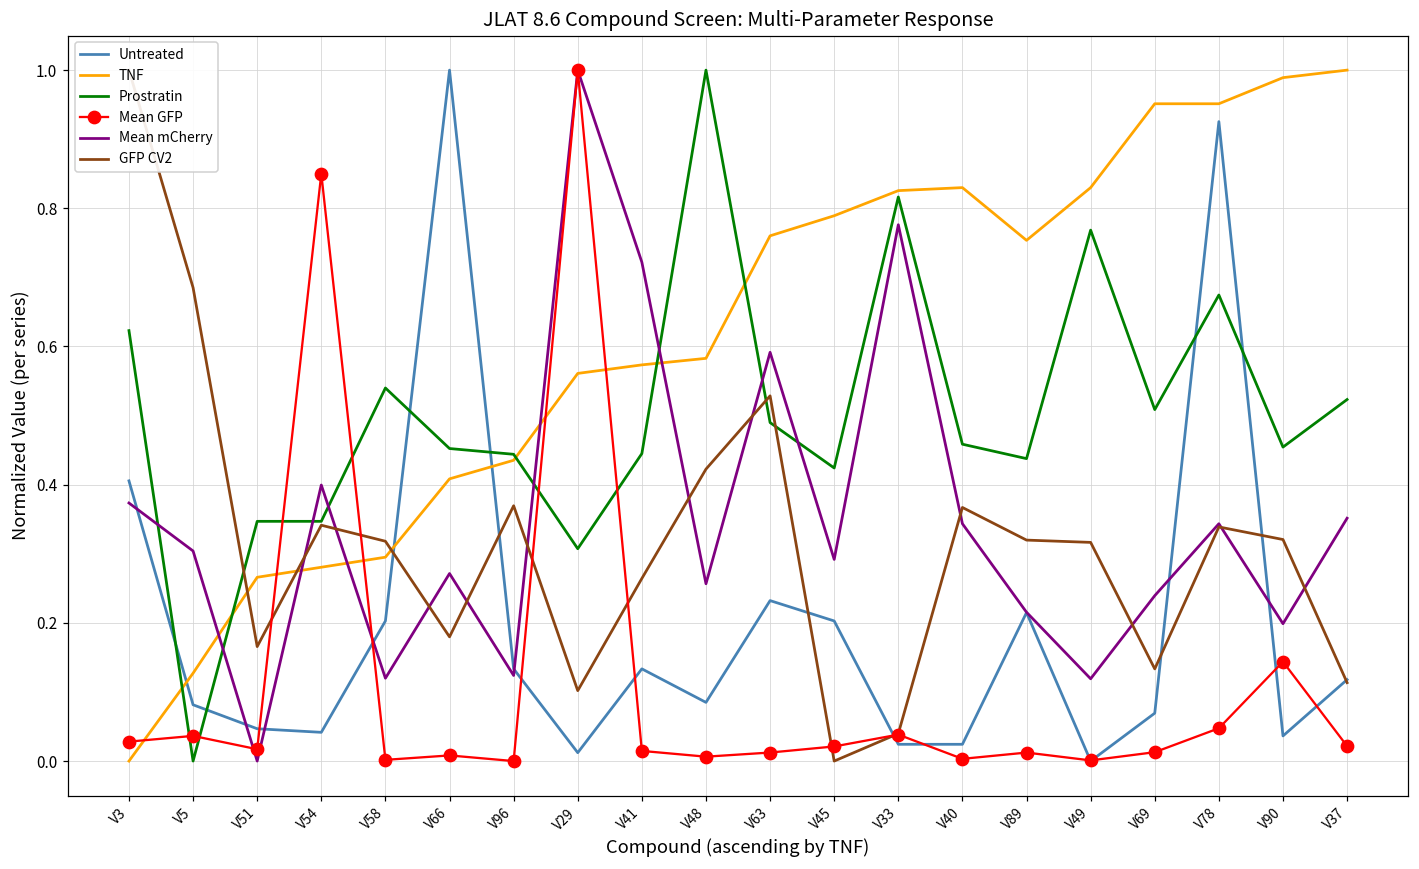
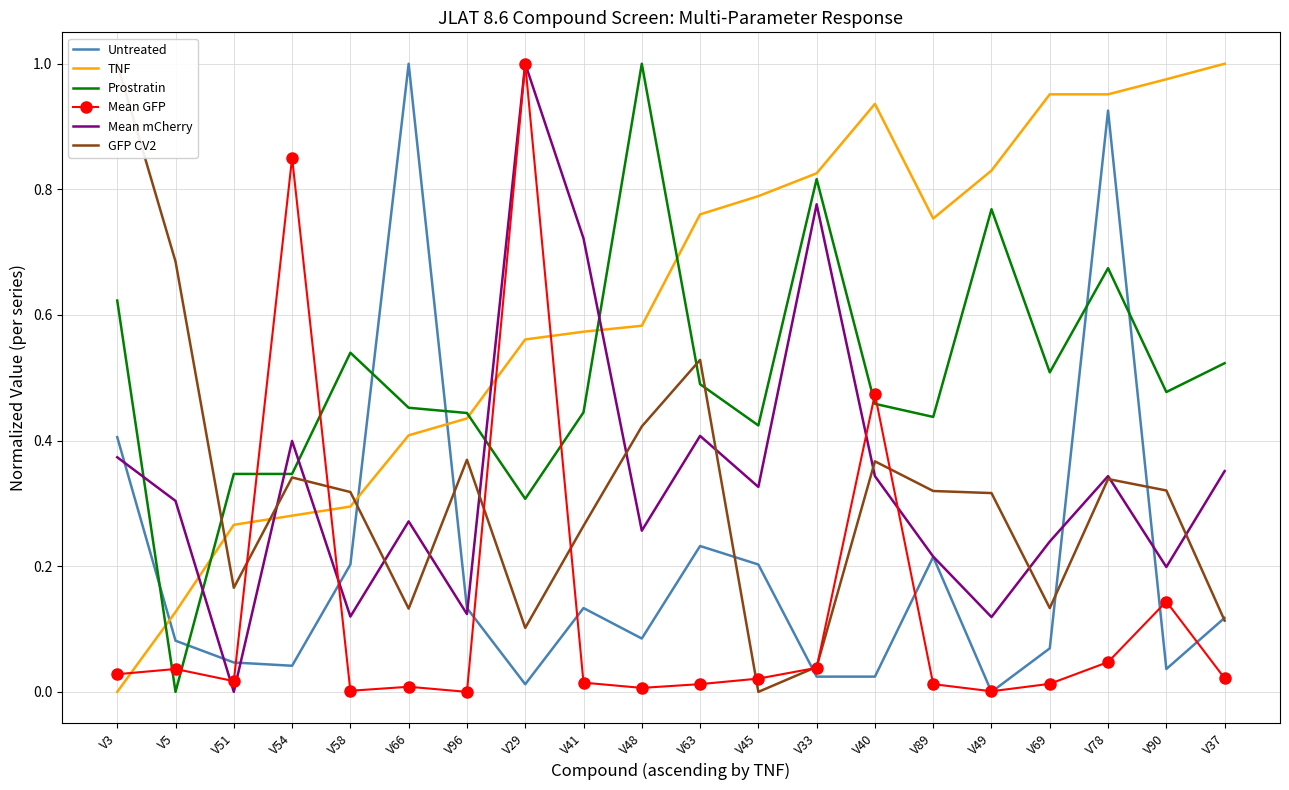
  {
    "Untreated": {
      "V3": 0.41,
      "V5": 0.08,
      "V51": 0.05,
      "V54": 0.04,
      "V58": 0.20,
      "V66": 1.00,
      "V96": 0.13,
      "V29": 0.01,
      "V41": 0.13,
      "V48": 0.08,
      "V63": 0.23,
      "V45": 0.20,
      "V33": 0.02,
      "V40": 0.02,
      "V69": 0.07,
      "V78": 0.93,
      "V90": 0.04,
      "V37": 0.12
    },
    "TNF": {
      "V3": 0.00,
      "V5": 0.13,
      "V51": 0.27,
      "V54": 0.28,
      "V58": 0.30,
      "V66": 0.41,
      "V96": 0.44,
      "V29": 0.56,
      "V41": 0.57,
      "V48": 0.58,
      "V63": 0.76,
      "V45": 0.79,
      "V33": 0.83,
-     "V40": 0.83,
+     "V40": 0.94,
      "V89": 0.75,
      "V49": 0.83,
      "V69": 0.95,
      "V78": 0.95,
-     "V90": 0.99,
+     "V90": 0.98,
      "V37": 1.00
    },
    "Prostratin": {
      "V3": 0.62,
      "V5": 0.00,
      "V51": 0.35,
      "V54": 0.35,
      "V58": 0.54,
      "V66": 0.45,
      "V96": 0.44,
      "V29": 0.31,
      "V41": 0.45,
      "V48": 1.00,
      "V63": 0.49,
      "V45": 0.42,
      "V33": 0.82,
      "V40": 0.46,
      "V89": 0.44,
      "V49": 0.77,
      "V69": 0.51,
      "V78": 0.67,
-     "V90": 0.45,
+     "V90": 0.48,
      "V37": 0.52
    },
    "Mean GFP": {
      "V3": 0.03,
      "V5": 0.04,
      "V51": 0.02,
      "V54": 0.85,
      "V58": 0.00,
      "V66": 0.01,
      "V96": 0.00,
      "V41": 0.01,
      "V48": 0.01,
      "V63": 0.01,
      "V45": 0.02,
-     "V40": 0.00,
+     "V40": 0.47,
      "V89": 0.01,
      "V69": 0.01,
      "V78": 0.05,
      "V90": 0.14,
      "V37": 0.02
    },
    "Mean mCherry": {
      "V3": 0.37,
      "V5": 0.30,
      "V51": 0.00,
      "V54": 0.40,
      "V58": 0.12,
      "V66": 0.27,
      "V96": 0.12,
      "V41": 0.72,
      "V48": 0.26,
-     "V63": 0.59,
-     "V45": 0.29,
+     "V63": 0.41,
+     "V45": 0.33,
      "V33": 0.78,
      "V40": 0.34,
      "V49": 0.12,
      "V69": 0.24,
      "V78": 0.34,
      "V90": 0.20,
      "V37": 0.35
    },
    "GFP CV2": {
      "V5": 0.69,
      "V51": 0.17,
      "V54": 0.34,
      "V58": 0.32,
-     "V66": 0.18,
+     "V66": 0.13,
      "V96": 0.37,
      "V29": 0.10,
      "V41": 0.26,
      "V48": 0.42,
      "V63": 0.53,
      "V45": 0.00,
      "V40": 0.37,
      "V89": 0.32,
      "V49": 0.32,
      "V69": 0.13,
      "V78": 0.34,
      "V90": 0.32,
      "V37": 0.11
    }
  }
